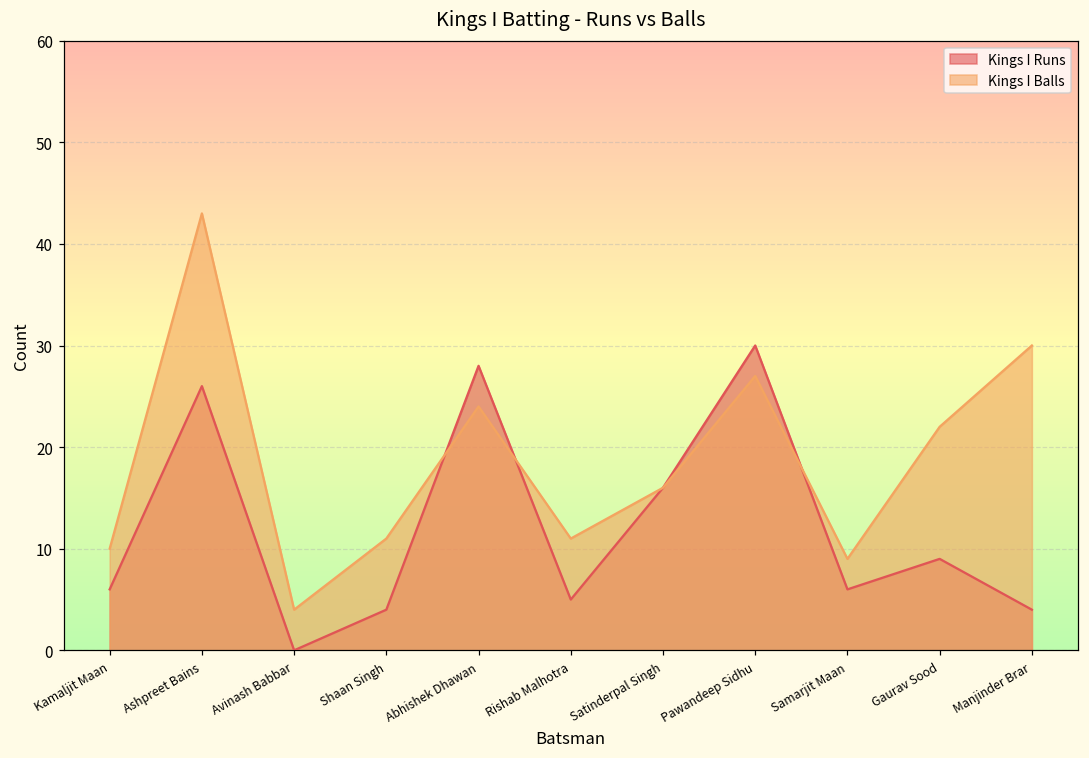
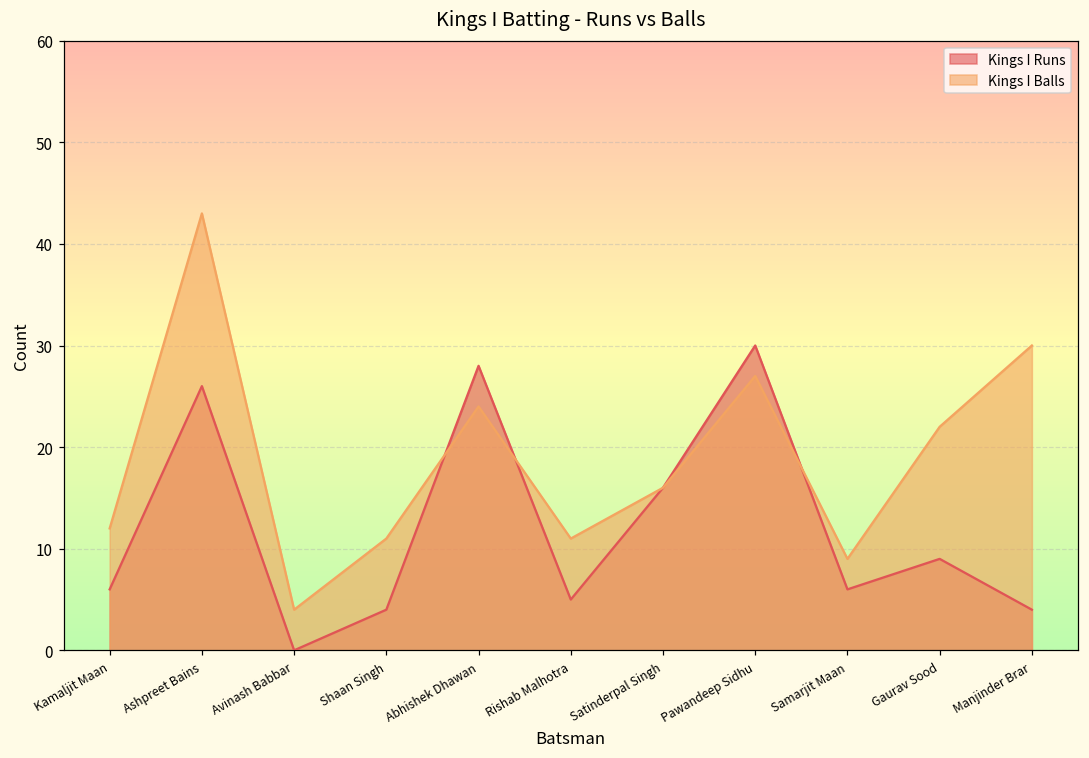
  {
    "Kings I Runs": {
      "Kamaljit Maan": 6,
      "Ashpreet Bains": 26,
      "Avinash Babbar": 0,
      "Shaan Singh": 4,
      "Abhishek Dhawan": 28,
      "Rishab Malhotra": 5,
      "Pawandeep Sidhu": 30,
      "Samarjit Maan": 6,
      "Gaurav Sood": 9,
      "Manjinder Brar": 4
    },
    "Kings I Balls": {
-     "Kamaljit Maan": 10,
+     "Kamaljit Maan": 12,
      "Ashpreet Bains": 43,
      "Avinash Babbar": 4,
      "Shaan Singh": 11,
      "Abhishek Dhawan": 24,
      "Rishab Malhotra": 11,
      "Pawandeep Sidhu": 27,
      "Samarjit Maan": 9,
      "Gaurav Sood": 22,
      "Manjinder Brar": 30
    }
  }
